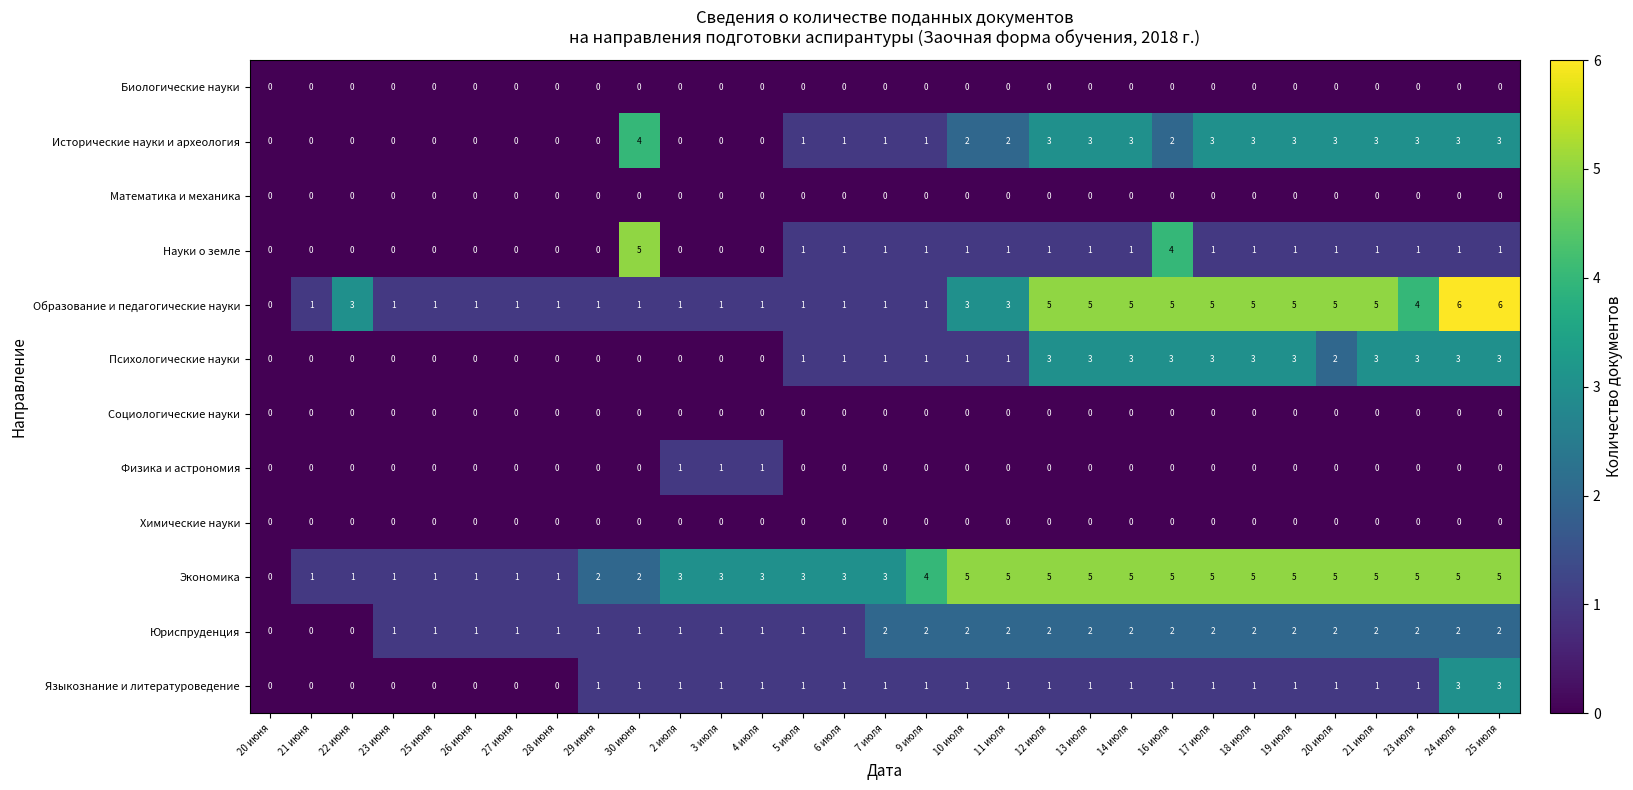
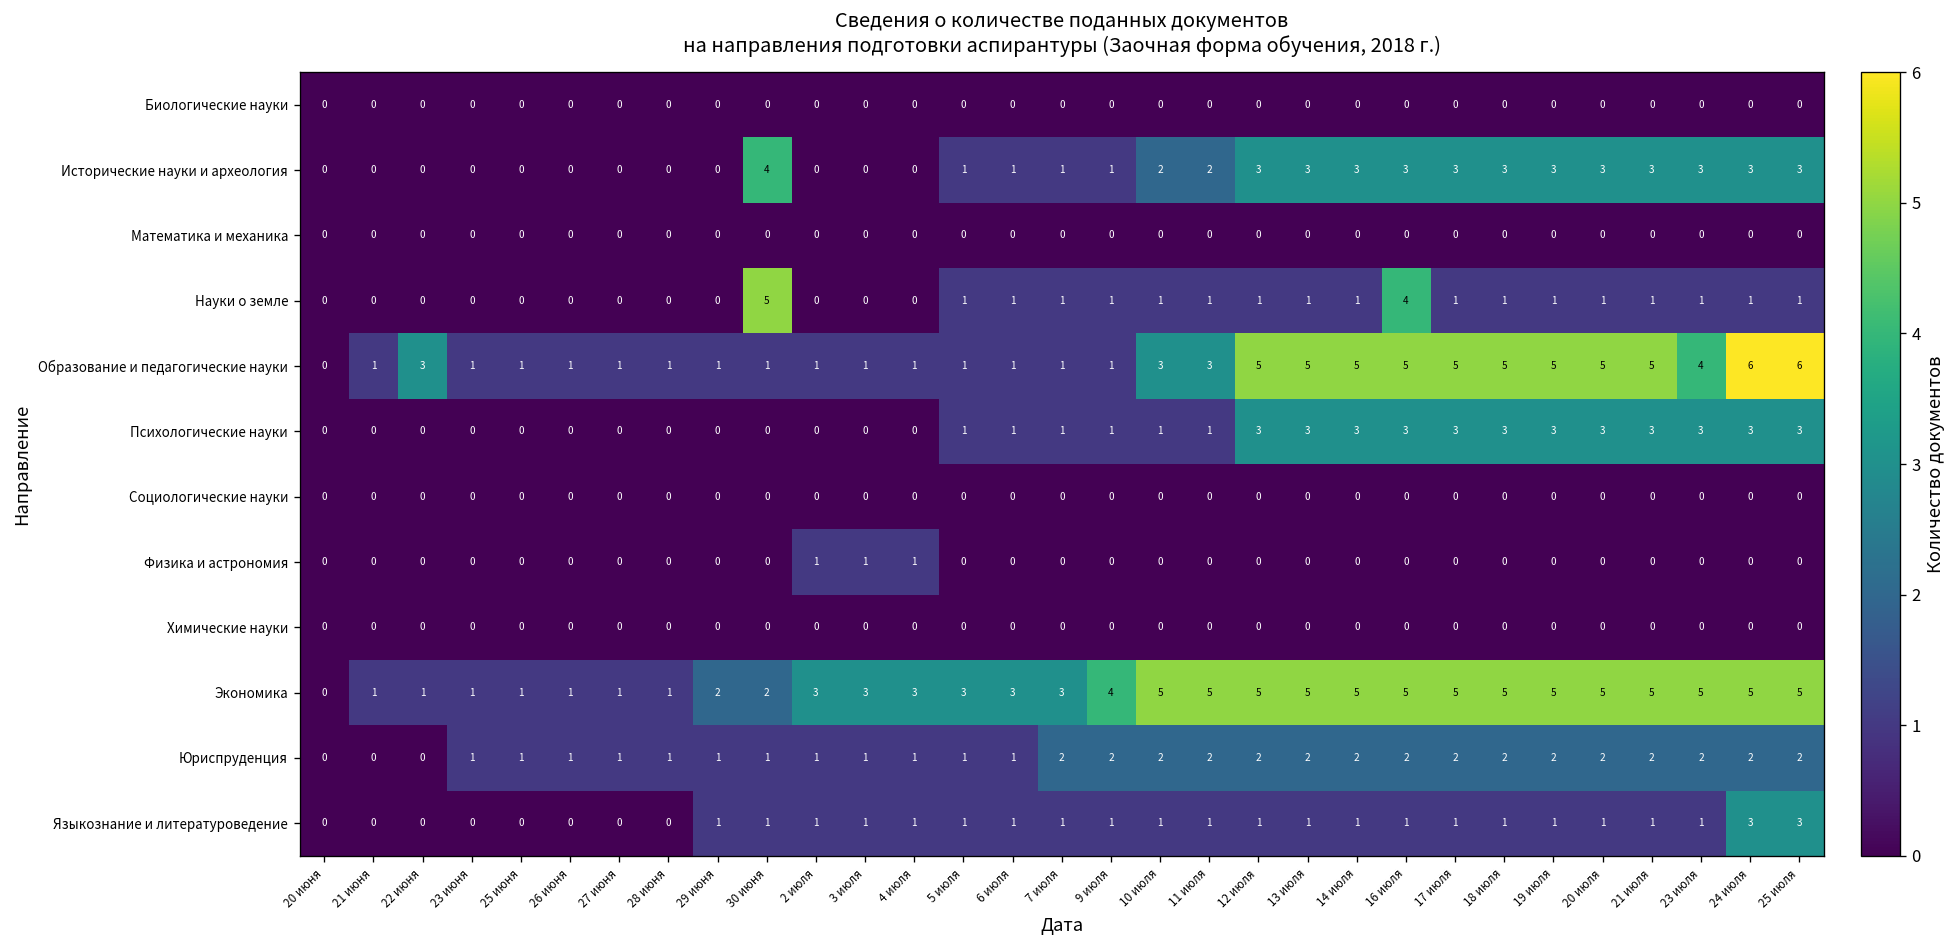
  {
    "Исторические науки и археология": {
      "20 июня": 0,
      "21 июня": 0,
      "22 июня": 0,
      "23 июня": 0,
      "25 июня": 0,
      "26 июня": 0,
      "27 июня": 0,
      "28 июня": 0,
      "29 июня": 0,
      "30 июня": 4,
      "2 июля": 0,
      "3 июля": 0,
      "4 июля": 0,
      "5 июля": 1,
      "6 июля": 1,
      "7 июля": 1,
      "9 июля": 1,
      "10 июля": 2,
      "11 июля": 2,
      "12 июля": 3,
      "13 июля": 3,
      "14 июля": 3,
-     "16 июля": 2,
+     "16 июля": 3,
      "17 июля": 3,
      "18 июля": 3,
      "19 июля": 3,
      "20 июля": 3,
      "21 июля": 3,
      "23 июля": 3,
      "24 июля": 3,
      "25 июля": 3
    },
    "Психологические науки": {
      "20 июня": 0,
      "21 июня": 0,
      "22 июня": 0,
      "23 июня": 0,
      "25 июня": 0,
      "26 июня": 0,
      "27 июня": 0,
      "28 июня": 0,
      "29 июня": 0,
      "30 июня": 0,
      "2 июля": 0,
      "3 июля": 0,
      "4 июля": 0,
      "5 июля": 1,
      "6 июля": 1,
      "7 июля": 1,
      "9 июля": 1,
      "10 июля": 1,
      "11 июля": 1,
      "12 июля": 3,
      "13 июля": 3,
      "14 июля": 3,
      "16 июля": 3,
      "17 июля": 3,
      "18 июля": 3,
      "19 июля": 3,
-     "20 июля": 2,
+     "20 июля": 3,
      "21 июля": 3,
      "23 июля": 3,
      "24 июля": 3,
      "25 июля": 3
    }
  }
